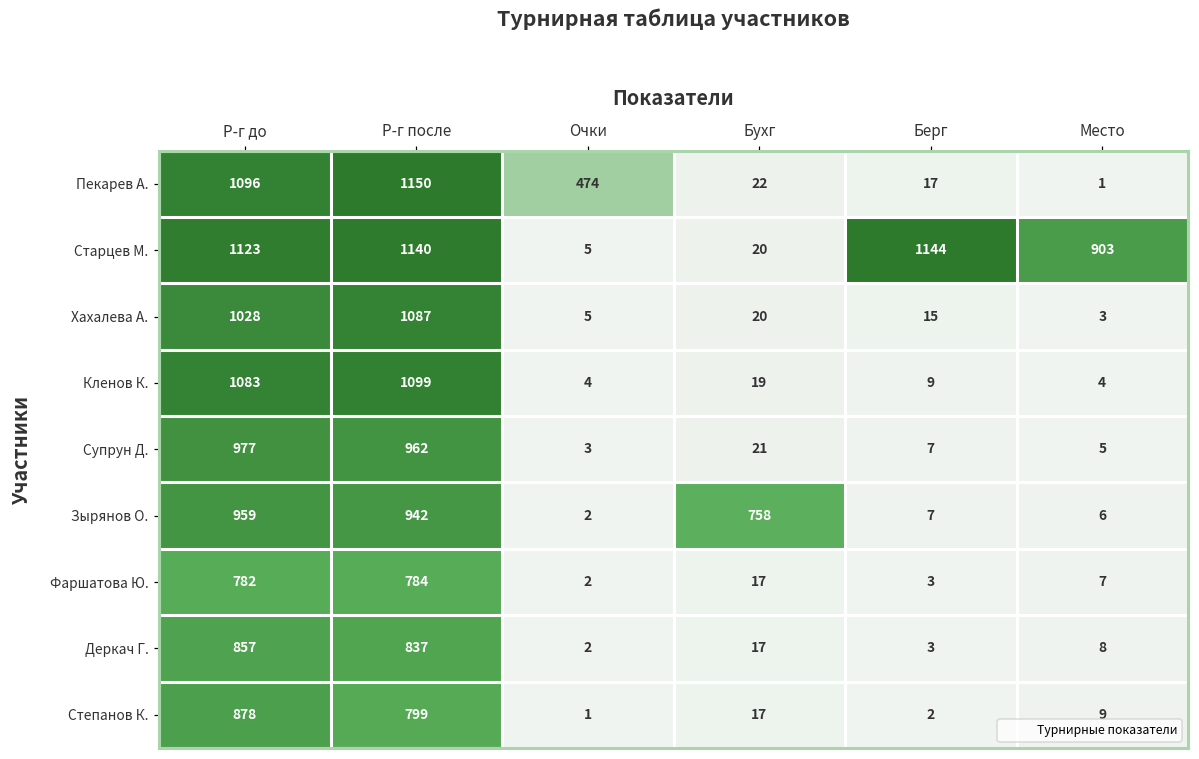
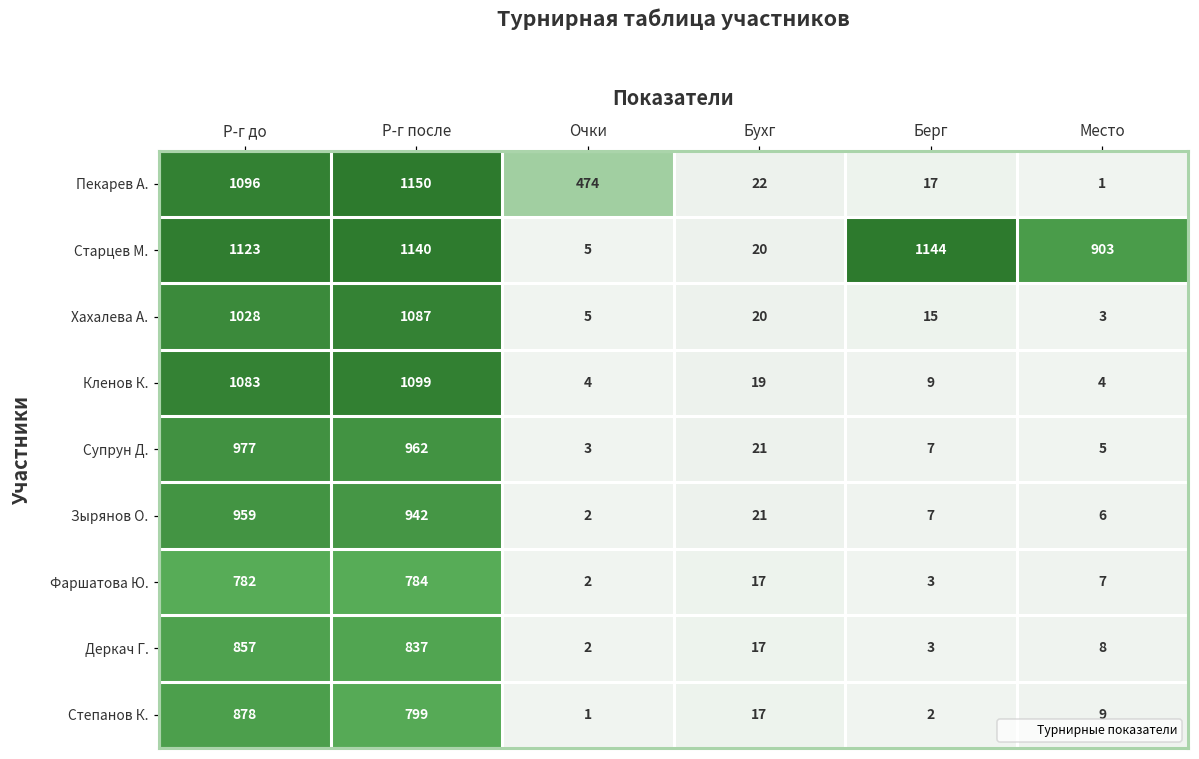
  {
    "Пекарев А.": {
      "Р-г до": 1096,
      "Р-г после": 1150,
      "Очки": 474,
      "Бухг": 22,
      "Берг": 17,
      "Место": 1
    },
    "Старцев М.": {
      "Р-г до": 1123,
      "Р-г после": 1140,
      "Очки": 5,
      "Бухг": 20,
      "Берг": 1144,
      "Место": 903
    },
    "Хахалева А.": {
      "Р-г до": 1028,
      "Р-г после": 1087,
      "Очки": 5,
      "Бухг": 20,
      "Берг": 15,
      "Место": 3
    },
    "Кленов К.": {
      "Р-г до": 1083,
      "Р-г после": 1099,
      "Очки": 4,
      "Бухг": 19,
      "Берг": 9,
      "Место": 4
    },
    "Супрун Д.": {
      "Р-г до": 977,
      "Р-г после": 962,
      "Очки": 3,
      "Бухг": 21,
      "Берг": 7,
      "Место": 5
    },
    "Зырянов О.": {
      "Р-г до": 959,
      "Р-г после": 942,
      "Очки": 2,
-     "Бухг": 758,
+     "Бухг": 21,
      "Берг": 7,
      "Место": 6
    },
    "Фаршатова Ю.": {
      "Р-г до": 782,
      "Р-г после": 784,
      "Очки": 2,
      "Бухг": 17,
      "Берг": 3,
      "Место": 7
    },
    "Деркач Г.": {
      "Р-г до": 857,
      "Р-г после": 837,
      "Очки": 2,
      "Бухг": 17,
      "Берг": 3,
      "Место": 8
    },
    "Степанов К.": {
      "Р-г до": 878,
      "Р-г после": 799,
      "Очки": 1,
      "Бухг": 17,
      "Берг": 2
    }
  }
